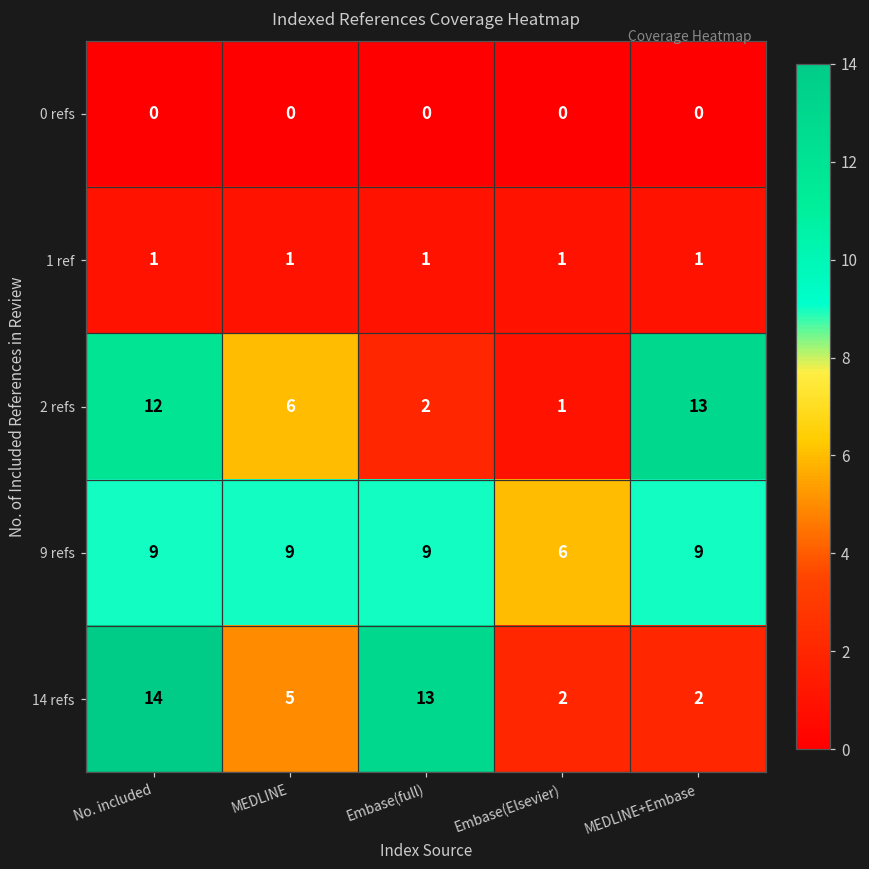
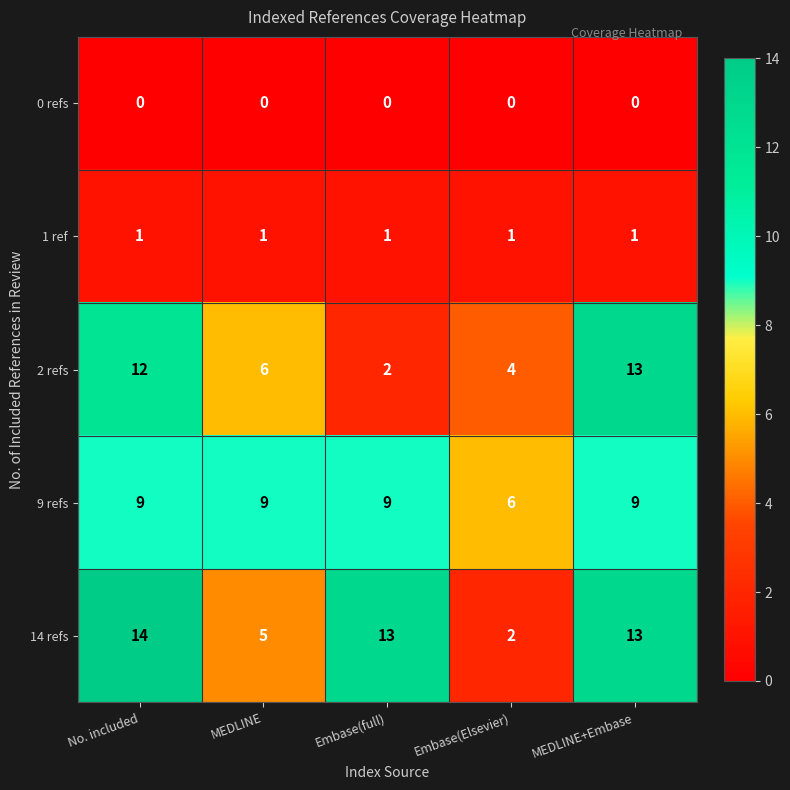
  {
    "0 refs": {
      "No. included": 0,
      "MEDLINE": 0,
      "Embase(full)": 0,
      "Embase(Elsevier)": 0,
      "MEDLINE+Embase": 0
    },
    "1 ref": {
      "No. included": 1,
      "MEDLINE": 1,
      "Embase(full)": 1,
      "Embase(Elsevier)": 1,
      "MEDLINE+Embase": 1
    },
    "2 refs": {
      "No. included": 12,
      "MEDLINE": 6,
      "Embase(full)": 2,
-     "Embase(Elsevier)": 1,
+     "Embase(Elsevier)": 4,
      "MEDLINE+Embase": 13
    },
    "9 refs": {
      "No. included": 9,
      "MEDLINE": 9,
      "Embase(full)": 9,
      "Embase(Elsevier)": 6,
      "MEDLINE+Embase": 9
    },
    "14 refs": {
      "No. included": 14,
      "MEDLINE": 5,
      "Embase(full)": 13,
      "Embase(Elsevier)": 2,
-     "MEDLINE+Embase": 2
+     "MEDLINE+Embase": 13
    }
  }
